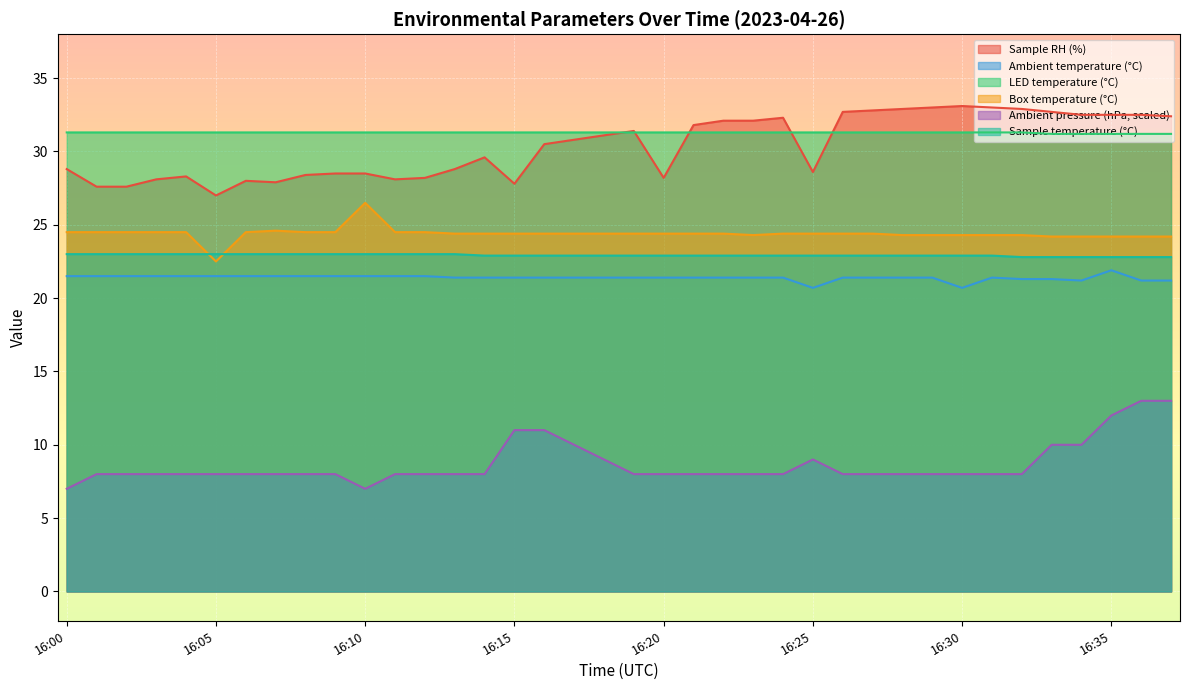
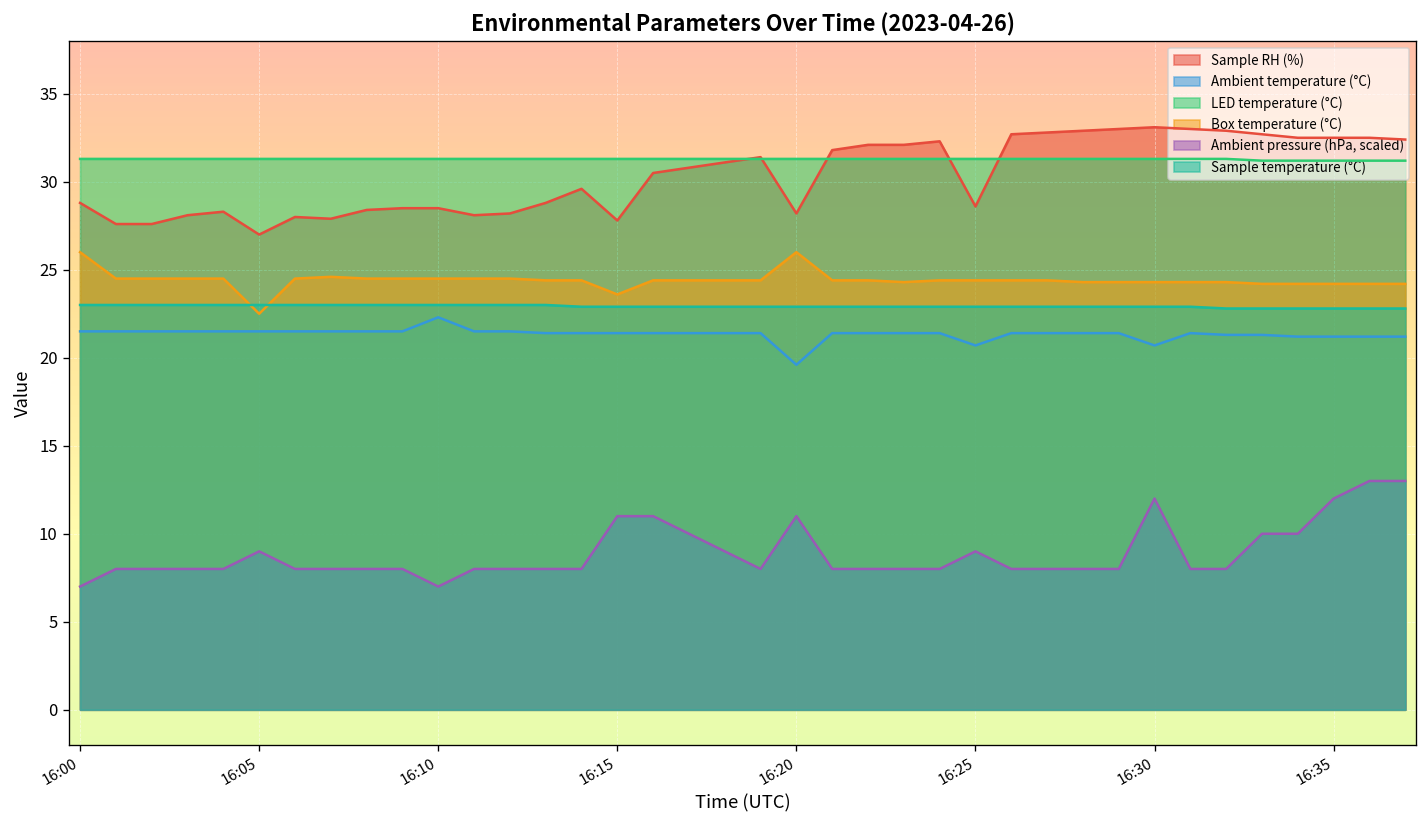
  {
    "Sample RH (%)": {
      "16:00": 28.8,
      "16:05": 27.0,
      "16:10": 28.5,
      "16:15": 27.8,
      "16:20": 28.2,
      "16:25": 28.6,
      "16:30": 33.1
    },
    "Ambient temperature (°C)": {
      "16:00": 21.5,
      "16:05": 21.5,
-     "16:10": 21.5,
+     "16:10": 22.3,
      "16:15": 21.4,
-     "16:20": 21.4,
+     "16:20": 19.6,
      "16:25": 20.7,
      "16:30": 20.7,
-     "16:35": 21.9
+     "16:35": 21.2
    },
    "Box temperature (°C)": {
-     "16:00": 24.5,
+     "16:00": 26.0,
      "16:05": 22.5,
-     "16:10": 26.5,
-     "16:15": 24.4,
-     "16:20": 24.4,
+     "16:10": 24.5,
+     "16:15": 23.6,
+     "16:20": 26.0,
      "16:25": 24.4,
      "16:30": 24.3,
      "16:35": 24.2
    },
    "Ambient pressure (hPa, scaled)": {
      "16:00": 7.0,
-     "16:05": 8.0,
+     "16:05": 9.0,
      "16:10": 7.0,
      "16:15": 11.0,
-     "16:20": 8.0,
+     "16:20": 11.0,
      "16:25": 9.0,
-     "16:30": 8.0,
+     "16:30": 12.0,
      "16:35": 12.0
    }
  }
